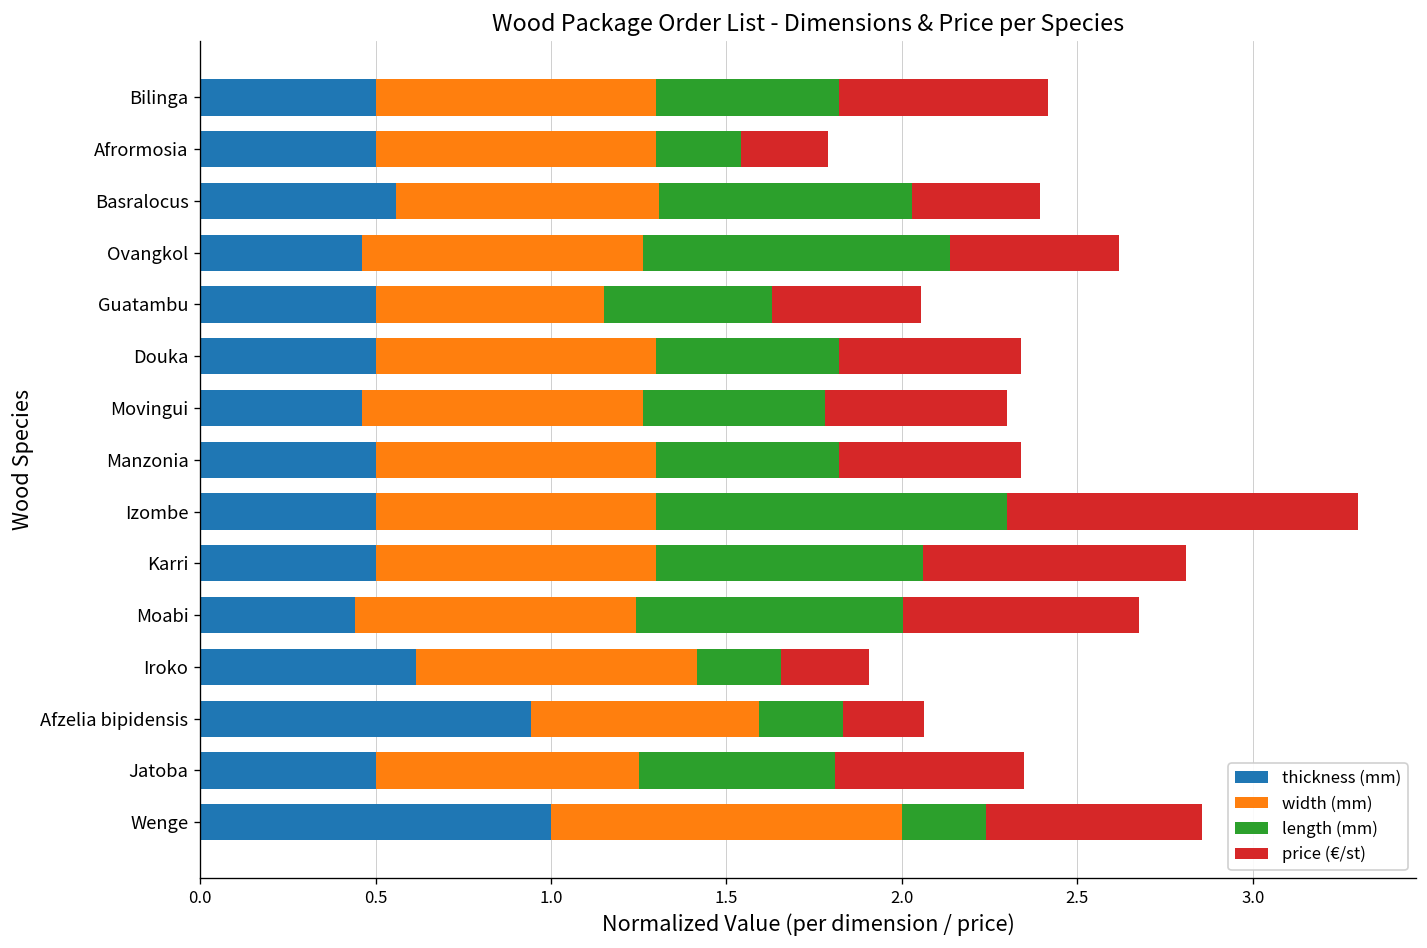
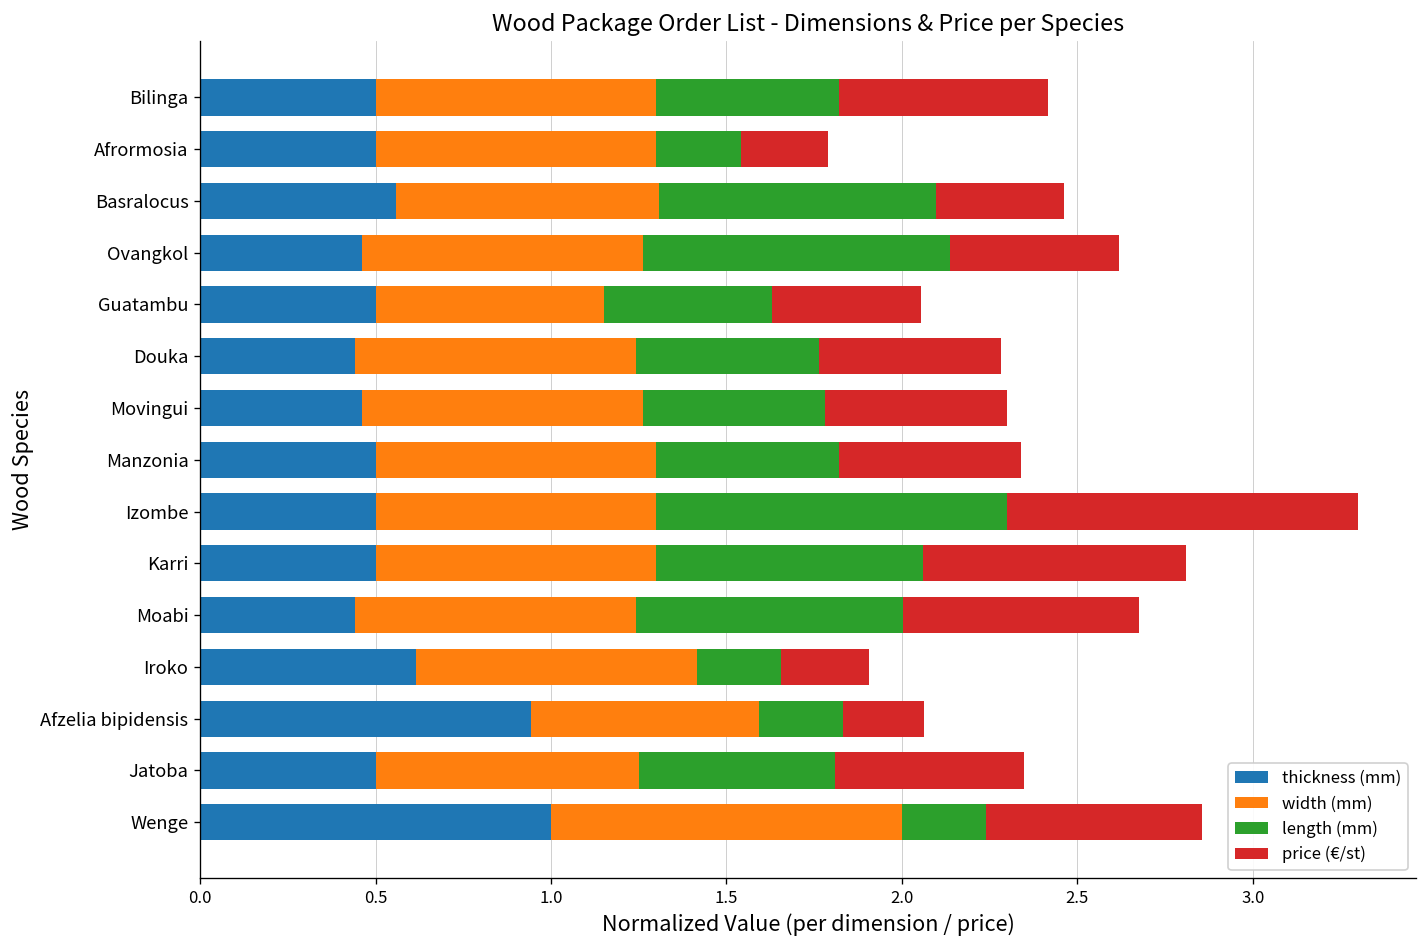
  {
    "thickness (mm)": {
      "Bilinga": 0.50,
      "Afrormosia": 0.50,
      "Basralocus": 0.56,
      "Ovangkol": 0.46,
      "Guatambu": 0.50,
-     "Douka": 0.50,
+     "Douka": 0.44,
      "Movingui": 0.46,
      "Manzonia": 0.50,
      "Izombe": 0.50,
      "Karri": 0.50,
      "Moabi": 0.44,
      "Iroko": 0.62,
      "Afzelia bipidensis": 0.94,
      "Jatoba": 0.50,
      "Wenge": 1.00
    },
    "width (mm)": {
      "Bilinga": 0.80,
      "Afrormosia": 0.80,
      "Basralocus": 0.75,
      "Ovangkol": 0.80,
      "Guatambu": 0.65,
      "Douka": 0.80,
      "Movingui": 0.80,
      "Manzonia": 0.80,
      "Izombe": 0.80,
      "Karri": 0.80,
      "Moabi": 0.80,
      "Iroko": 0.80,
      "Afzelia bipidensis": 0.65,
      "Jatoba": 0.75,
      "Wenge": 1.00
    },
    "length (mm)": {
      "Bilinga": 0.52,
      "Afrormosia": 0.24,
-     "Basralocus": 0.72,
+     "Basralocus": 0.79,
      "Ovangkol": 0.88,
      "Guatambu": 0.48,
      "Douka": 0.52,
      "Movingui": 0.52,
      "Manzonia": 0.52,
      "Izombe": 1.00,
      "Karri": 0.76,
      "Moabi": 0.76,
      "Iroko": 0.24,
      "Afzelia bipidensis": 0.24,
      "Jatoba": 0.56,
      "Wenge": 0.24
    },
    "price (€/st)": {
      "Bilinga": 0.60,
      "Afrormosia": 0.25,
      "Basralocus": 0.37,
      "Ovangkol": 0.48,
      "Guatambu": 0.42,
      "Douka": 0.52,
      "Movingui": 0.52,
      "Manzonia": 0.52,
      "Izombe": 1.00,
      "Karri": 0.75,
      "Moabi": 0.67,
      "Iroko": 0.25,
      "Afzelia bipidensis": 0.23,
      "Jatoba": 0.54,
      "Wenge": 0.62
    }
  }
